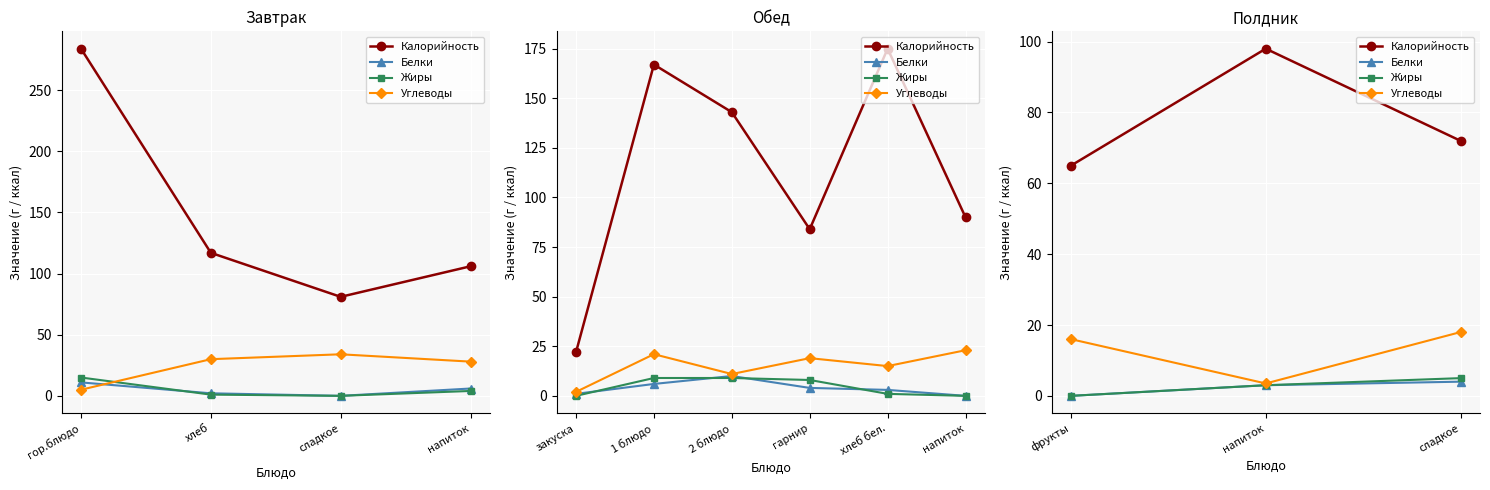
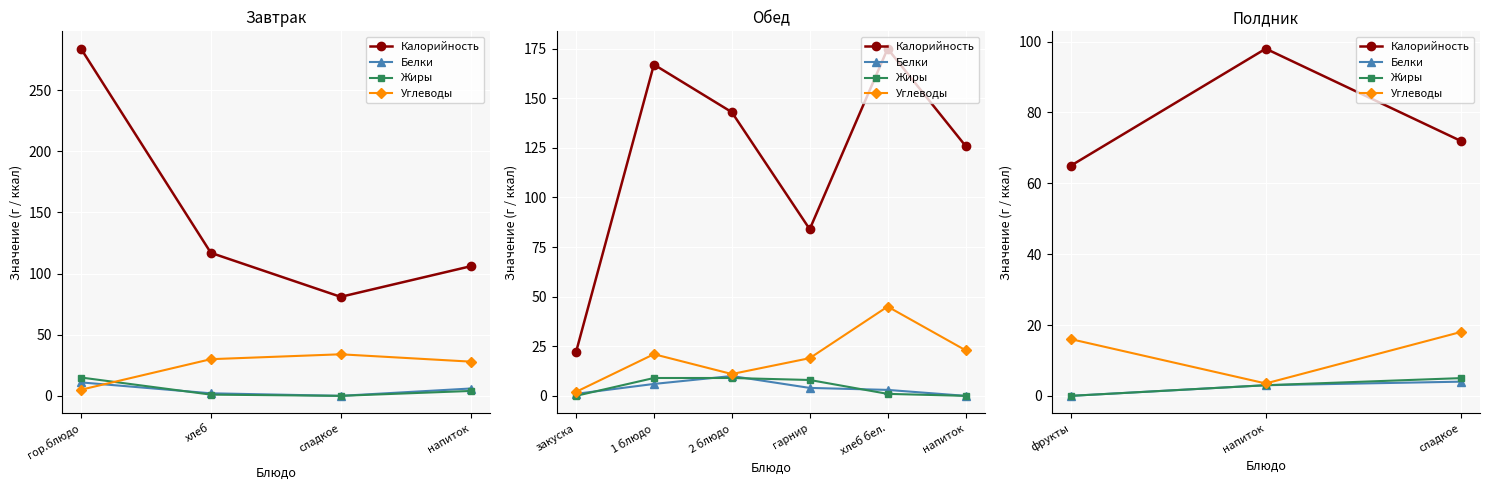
  {
    "Завтрак": {
      "Калорийность": {
        "гор.блюдо": 284,
        "хлеб": 117,
        "сладкое": 81,
        "напиток": 106
      },
      "Белки": {
        "гор.блюдо": 11
      },
      "Жиры": {
        "гор.блюдо": 15
      },
      "Углеводы": {
        "гор.блюдо": 5,
        "хлеб": 30,
        "сладкое": 34,
        "напиток": 28
      }
    },
    "Обед": {
      "Калорийность": {
        "закуска": 22,
        "1 блюдо": 167,
        "2 блюдо": 143,
        "гарнир": 84,
-       "напиток": 90
+       "напиток": 126
      },
      "Белки": {
        "1 блюдо": 6,
        "гарнир": 4,
        "хлеб бел.": 3
      },
      "Жиры": {
        "1 блюдо": 9,
        "гарнир": 8,
        "хлеб бел.": 1
      },
      "Углеводы": {
        "1 блюдо": 21,
        "гарнир": 19,
-       "хлеб бел.": 15,
+       "хлеб бел.": 45,
        "напиток": 23
      }
    },
    "Полдник": {
      "Калорийность": {
        "фрукты": 65,
        "напиток": 98,
        "сладкое": 72
      },
      "Белки": {
        "сладкое": 4
      },
      "Жиры": {
        "сладкое": 5
      },
      "Углеводы": {
        "фрукты": 16,
        "сладкое": 18
      }
    }
  }
